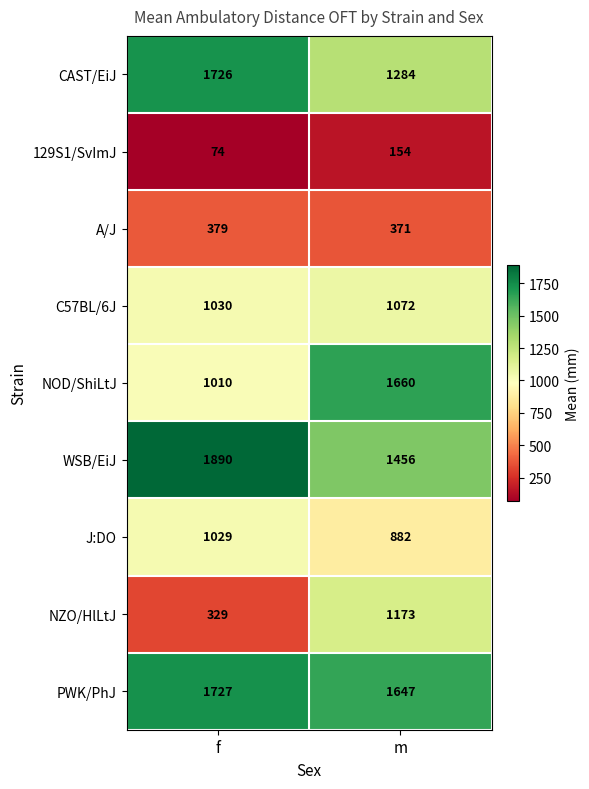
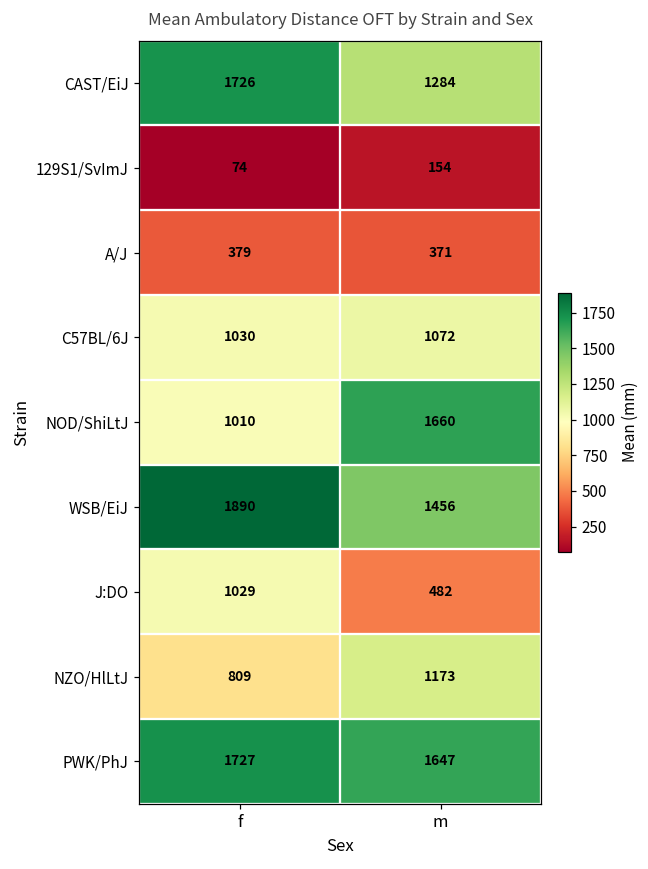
  {
    "CAST/EiJ": {
      "f": 1726,
      "m": 1284
    },
    "129S1/SvImJ": {
      "f": 74,
      "m": 154
    },
    "A/J": {
      "f": 379,
      "m": 371
    },
    "C57BL/6J": {
      "f": 1030,
      "m": 1072
    },
    "NOD/ShiLtJ": {
      "f": 1010,
      "m": 1660
    },
    "WSB/EiJ": {
      "f": 1890,
      "m": 1456
    },
    "J:DO": {
      "f": 1029,
-     "m": 882
+     "m": 482
    },
    "NZO/HlLtJ": {
-     "f": 329,
+     "f": 809,
      "m": 1173
    },
    "PWK/PhJ": {
      "f": 1727,
      "m": 1647
    }
  }
